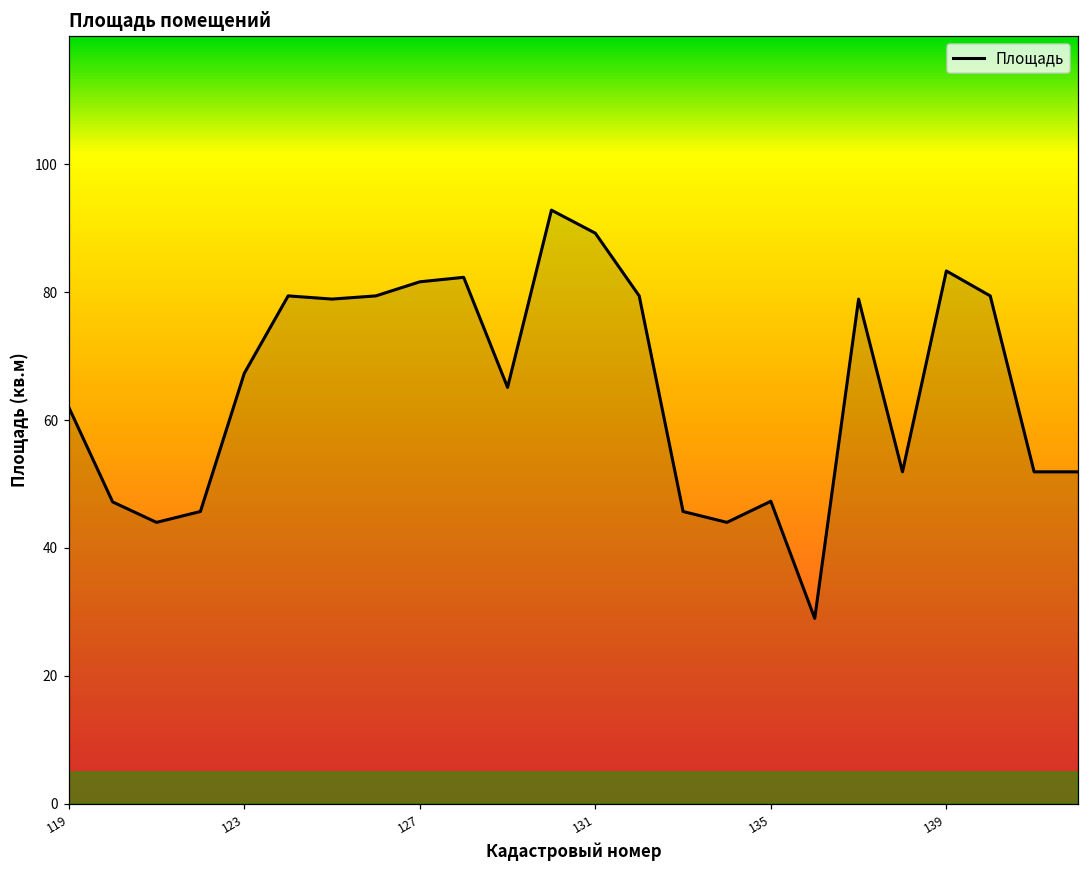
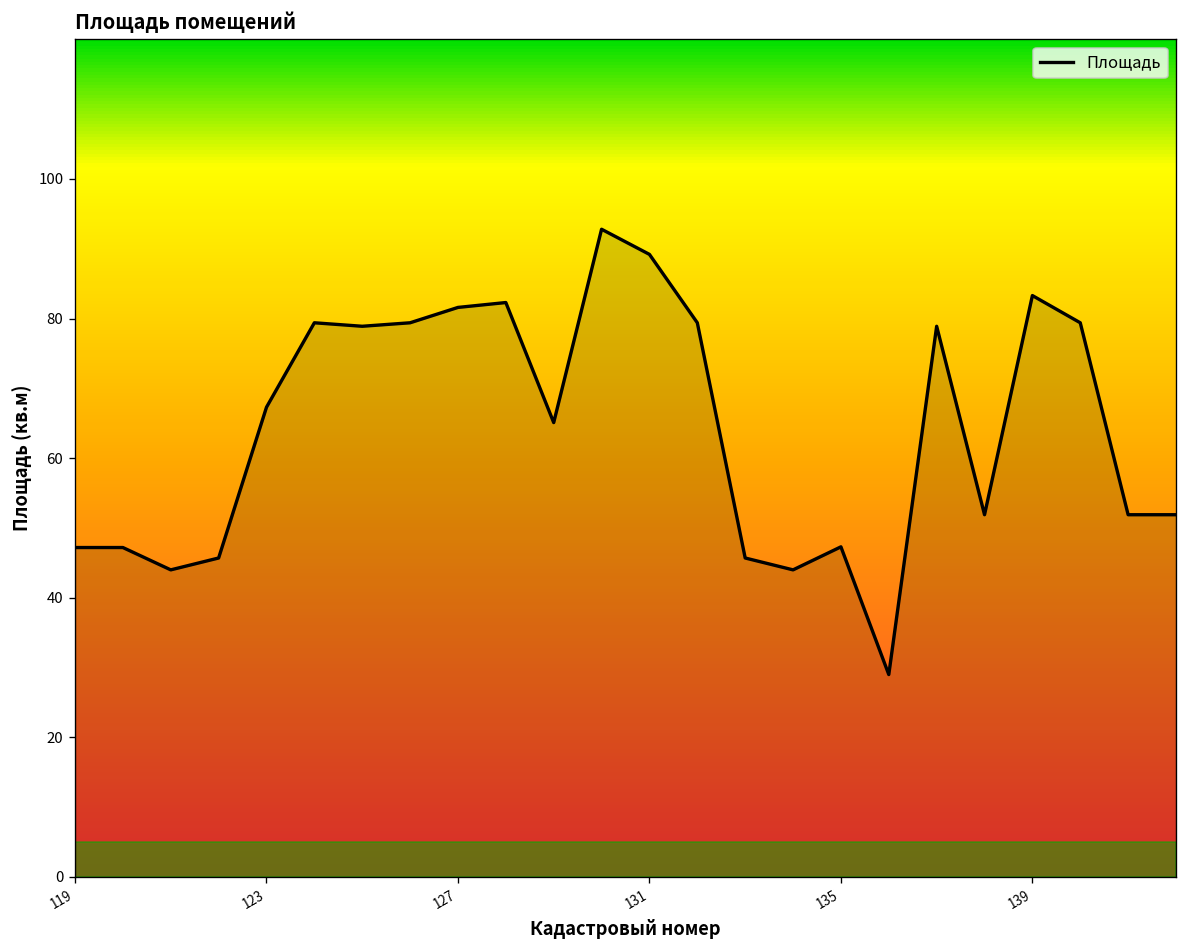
  {
-   "119": 62,
+   "119": 47,
    "123": 67,
    "127": 82,
    "131": 89,
    "135": 47,
    "139": 83
  }
